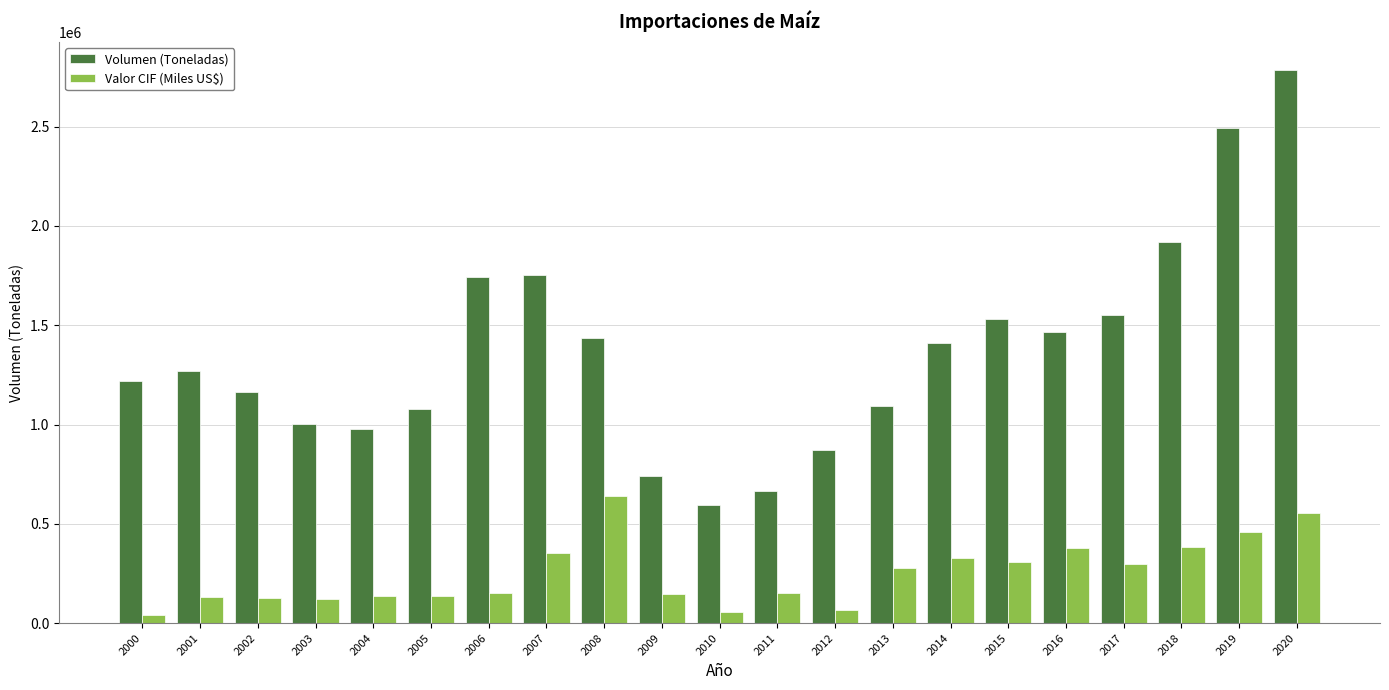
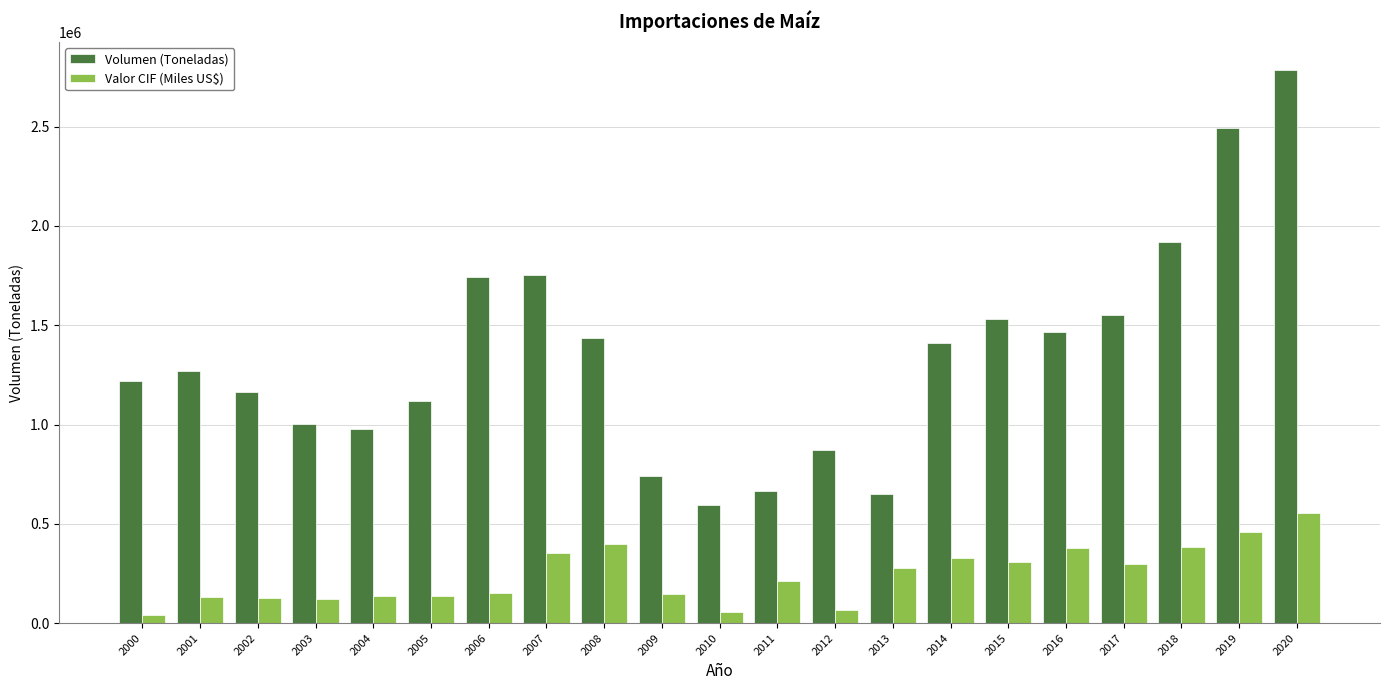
  {
    "Volumen (Toneladas)": {
      "2000": 1220000,
      "2001": 1270000,
      "2002": 1160000,
      "2003": 1000000,
      "2004": 980000,
-     "2005": 1080000,
+     "2005": 1120000,
      "2006": 1740000,
      "2007": 1750000,
      "2008": 1440000,
      "2009": 740000,
      "2010": 600000,
      "2011": 670000,
      "2012": 870000,
-     "2013": 1090000,
+     "2013": 650000,
      "2014": 1410000,
      "2015": 1530000,
      "2016": 1460000,
      "2017": 1550000,
      "2018": 1920000,
      "2019": 2500000,
      "2020": 2790000
    },
    "Valor CIF (Miles US$)": {
      "2000": 40000,
      "2001": 130000,
      "2002": 130000,
      "2003": 120000,
      "2004": 140000,
      "2005": 140000,
      "2006": 150000,
      "2007": 350000,
-     "2008": 640000,
+     "2008": 400000,
      "2009": 140000,
      "2010": 60000,
-     "2011": 150000,
+     "2011": 210000,
      "2012": 70000,
      "2013": 280000,
      "2014": 330000,
      "2015": 310000,
      "2016": 380000,
      "2017": 300000,
      "2018": 380000,
      "2019": 460000,
      "2020": 560000
    }
  }
